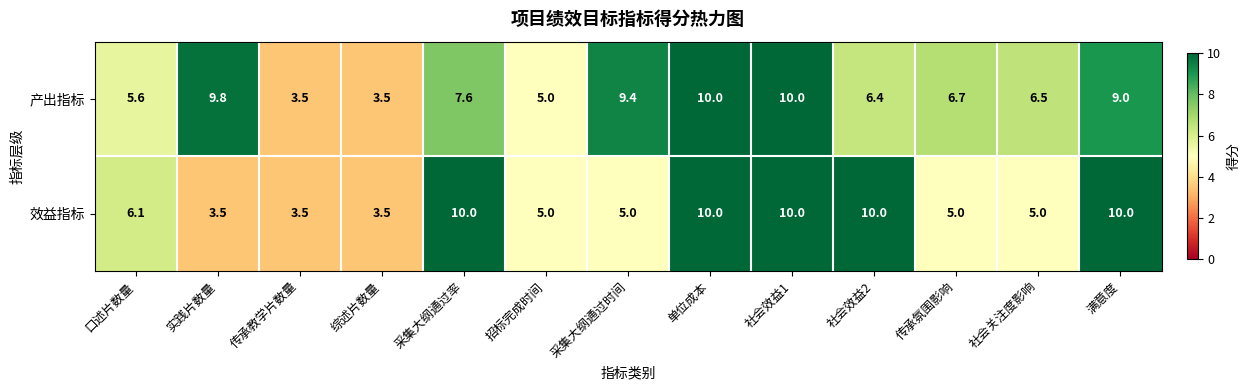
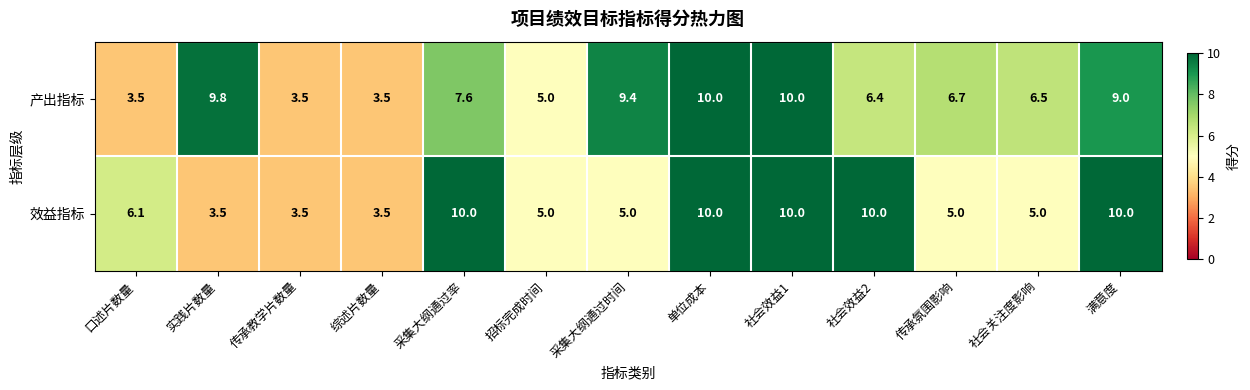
  {
    "产出指标": {
-     "口述片数量": 5.6,
+     "口述片数量": 3.5,
      "实践片数量": 9.8,
      "传承教学片数量": 3.5,
      "综述片数量": 3.5,
      "采集大纲通过率": 7.6,
      "招标完成时间": 5.0,
      "采集大纲通过时间": 9.4,
      "单位成本": 10.0,
      "社会效益1": 10.0,
      "社会效益2": 6.4,
      "传承氛围影响": 6.7,
      "社会关注度影响": 6.5,
      "满意度": 9.0
    },
    "效益指标": {
      "口述片数量": 6.1,
      "实践片数量": 3.5,
      "传承教学片数量": 3.5,
      "综述片数量": 3.5,
      "采集大纲通过率": 10.0,
      "招标完成时间": 5.0,
      "采集大纲通过时间": 5.0,
      "单位成本": 10.0,
      "社会效益1": 10.0,
      "社会效益2": 10.0,
      "传承氛围影响": 5.0,
      "社会关注度影响": 5.0,
      "满意度": 10.0
    }
  }
